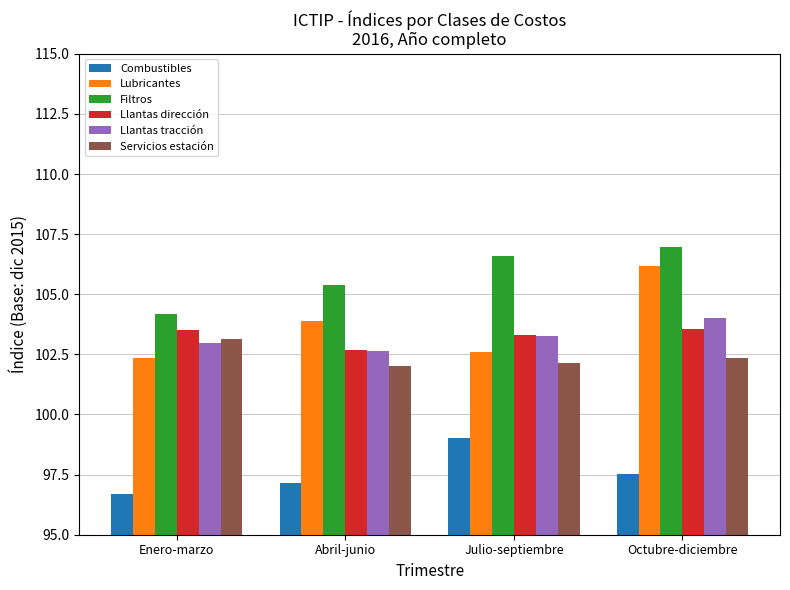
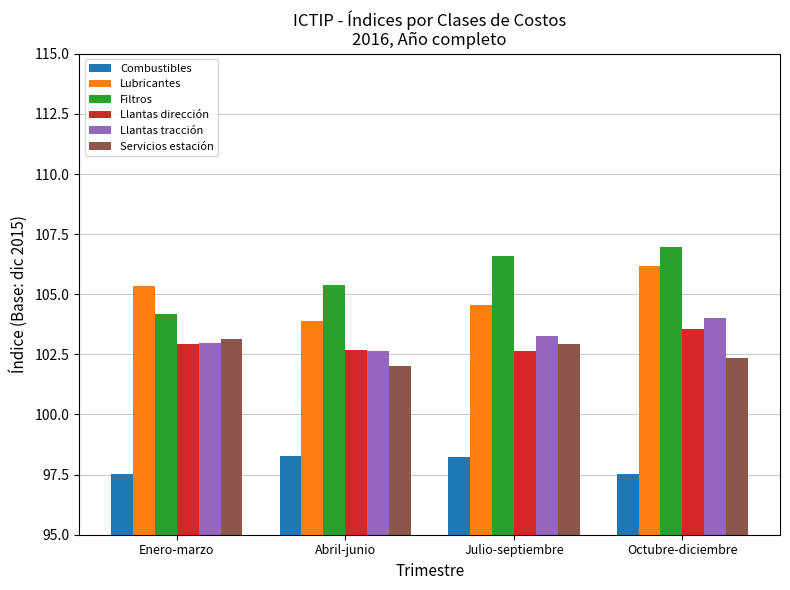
  {
    "Combustibles": {
-     "Enero-marzo": 96.7,
-     "Abril-junio": 97.1,
-     "Julio-septiembre": 99.0,
+     "Enero-marzo": 97.5,
+     "Abril-junio": 98.3,
+     "Julio-septiembre": 98.2,
      "Octubre-diciembre": 97.5
    },
    "Lubricantes": {
-     "Enero-marzo": 102.4,
+     "Enero-marzo": 105.3,
      "Abril-junio": 103.9,
-     "Julio-septiembre": 102.6,
+     "Julio-septiembre": 104.6,
      "Octubre-diciembre": 106.2
    },
    "Filtros": {
      "Enero-marzo": 104.2,
      "Abril-junio": 105.4,
      "Julio-septiembre": 106.6,
      "Octubre-diciembre": 107.0
    },
    "Llantas dirección": {
-     "Enero-marzo": 103.5,
+     "Enero-marzo": 103.0,
      "Abril-junio": 102.7,
-     "Julio-septiembre": 103.3,
+     "Julio-septiembre": 102.7,
      "Octubre-diciembre": 103.5
    },
    "Llantas tracción": {
      "Enero-marzo": 103.0,
      "Abril-junio": 102.7,
      "Julio-septiembre": 103.3,
      "Octubre-diciembre": 104.0
    },
    "Servicios estación": {
      "Enero-marzo": 103.1,
      "Abril-junio": 102.0,
-     "Julio-septiembre": 102.1,
+     "Julio-septiembre": 103.0,
      "Octubre-diciembre": 102.3
    }
  }
